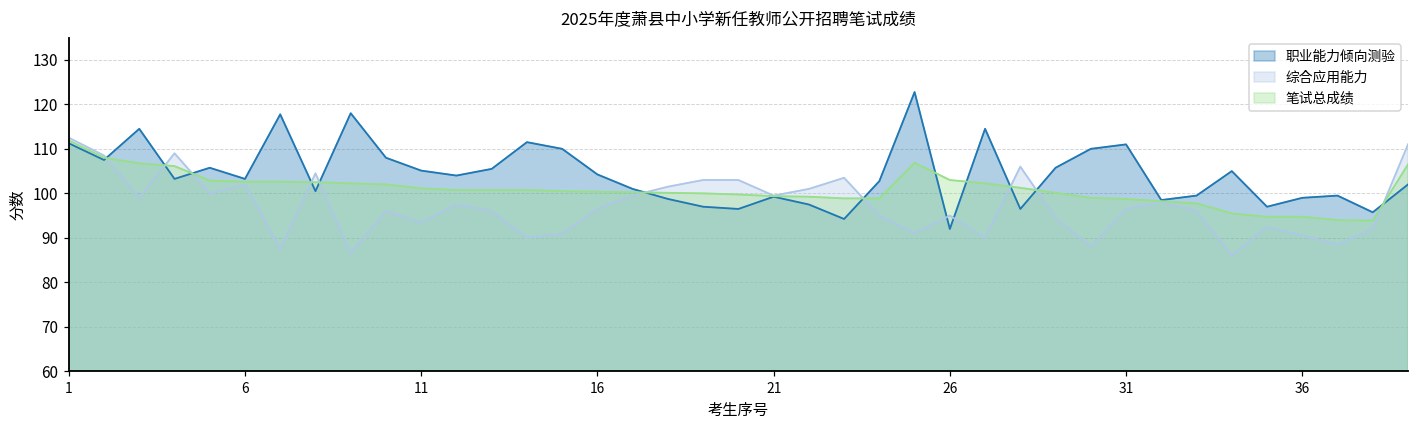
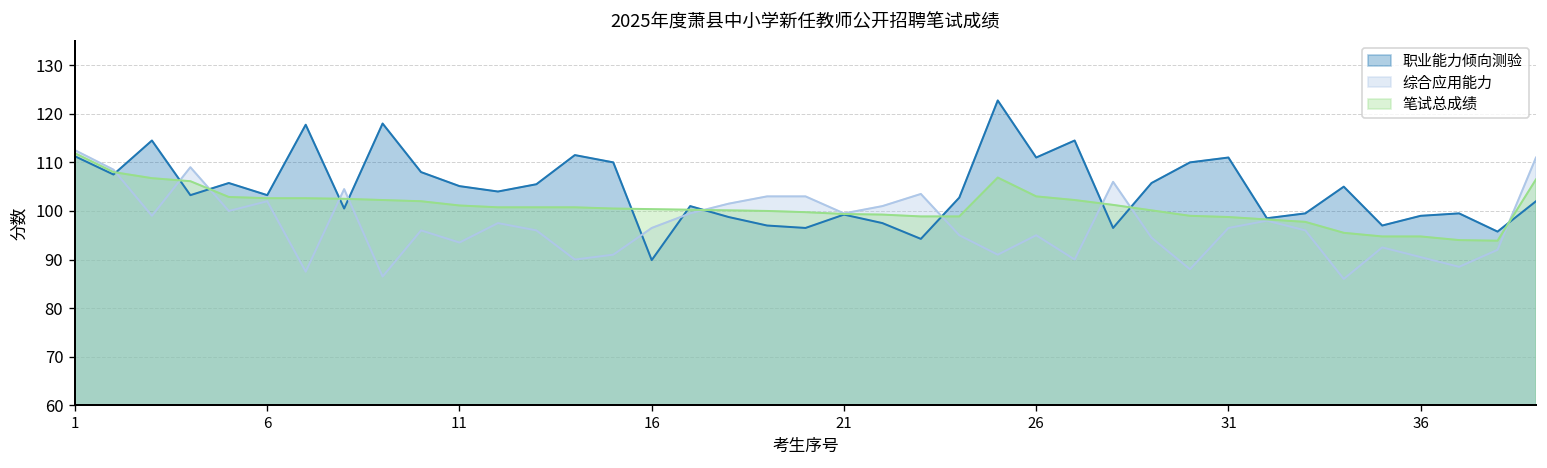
  {
    "职业能力倾向测验": {
      "1": 111,
      "6": 103,
      "11": 105,
-     "16": 104,
-     "26": 92,
+     "16": 90,
+     "26": 111,
      "31": 111,
      "36": 99
    }
  }
